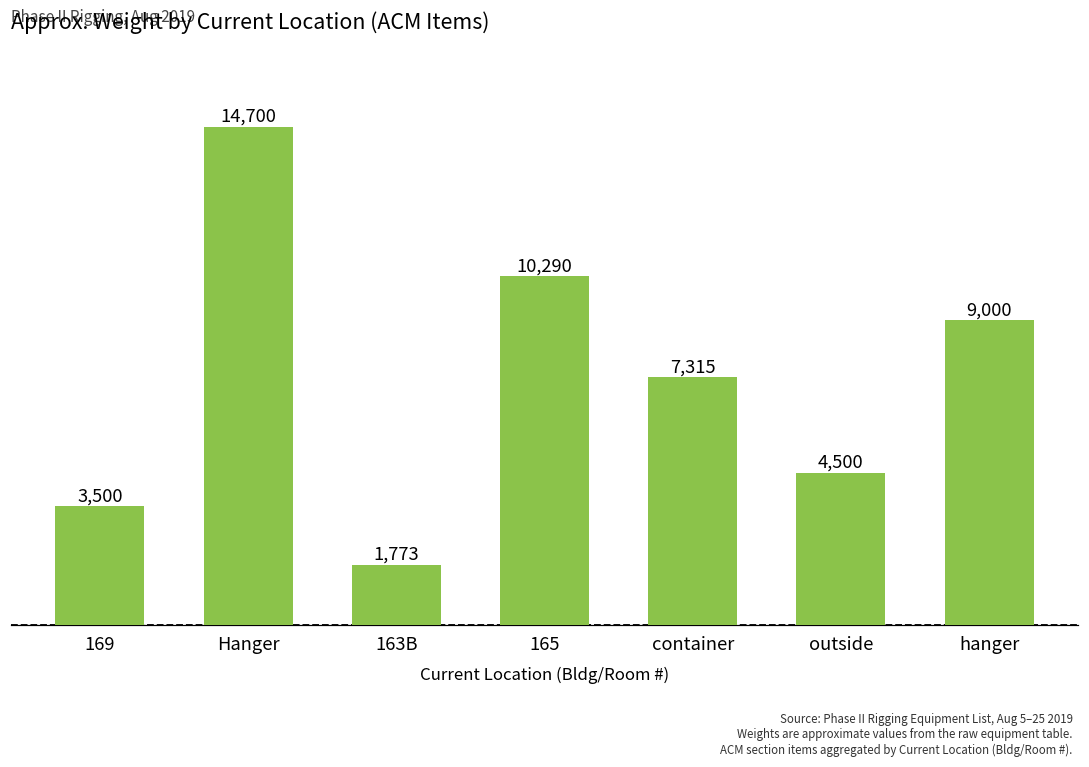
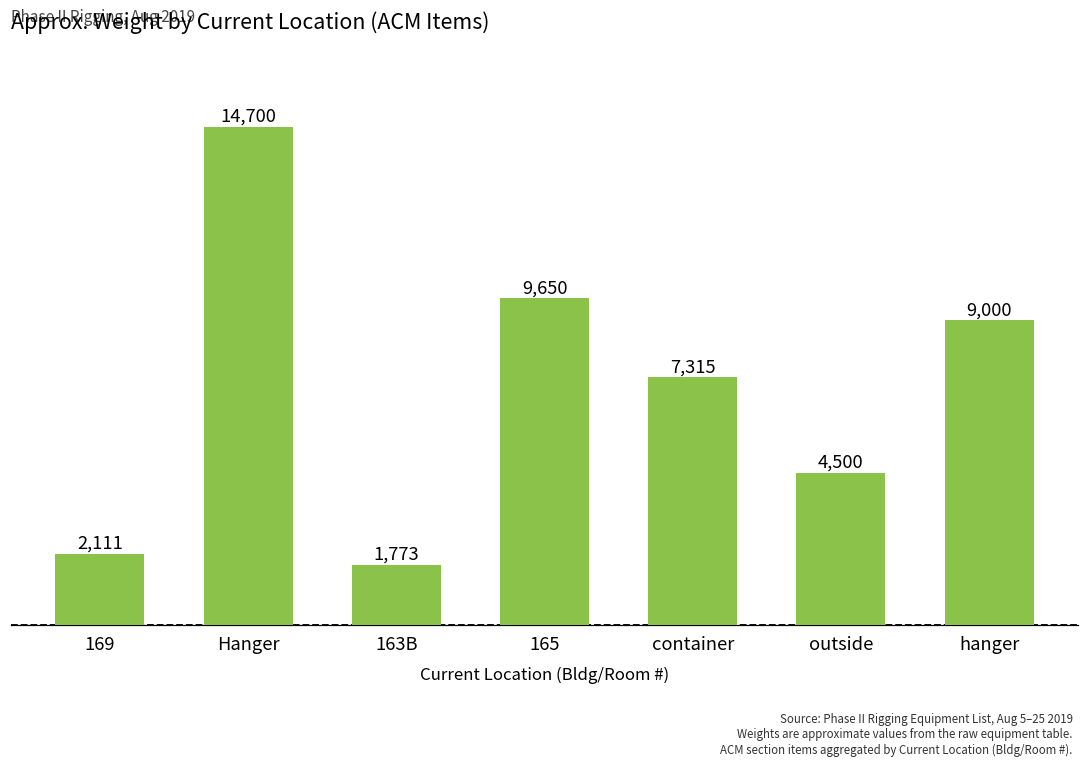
  {
-   "169": "3,500",
+   "169": "2,111",
    "Hanger": "14,700",
    "163B": "1,773",
-   "165": "10,290",
+   "165": "9,650",
    "container": "7,315",
    "outside": "4,500",
    "hanger": "9,000"
  }
